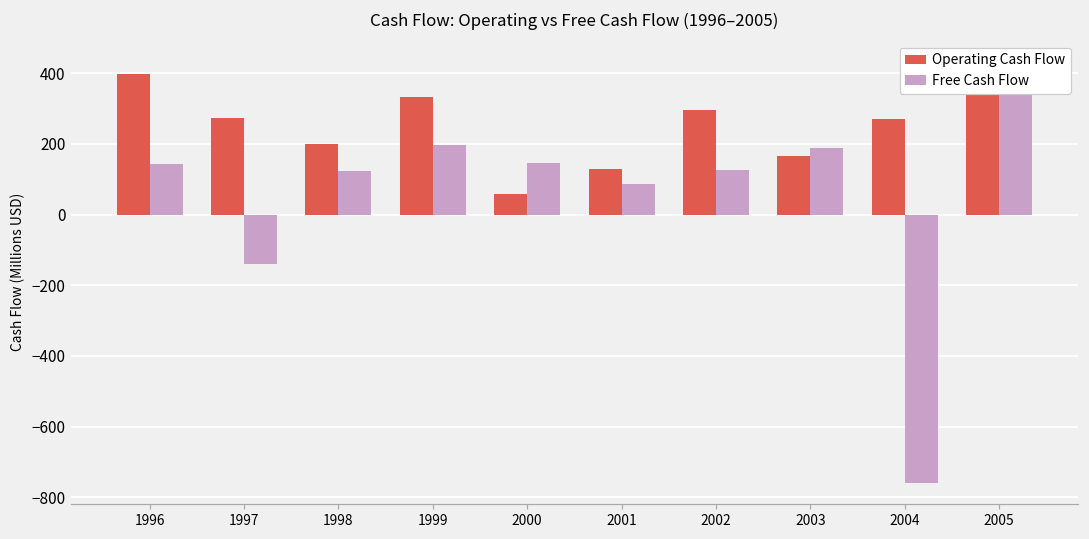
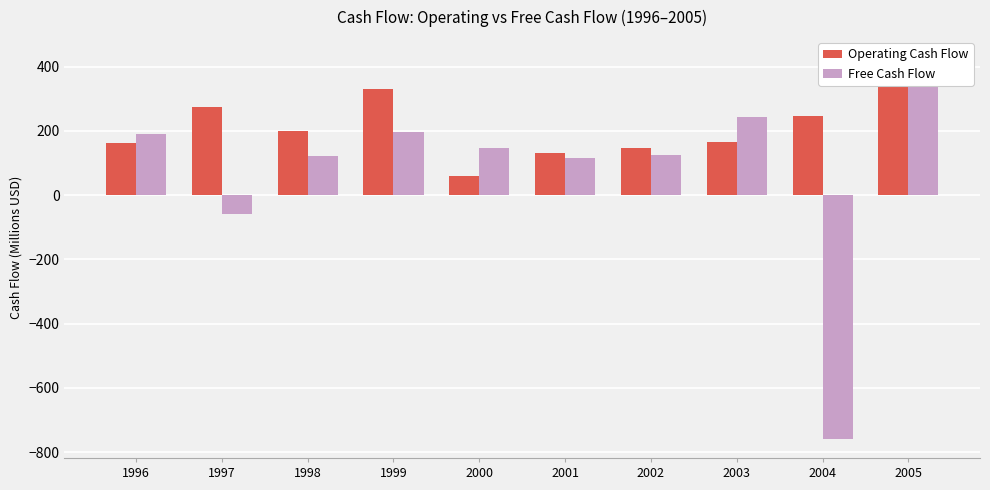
  {
    "Operating Cash Flow": {
-     "1996": 400,
+     "1996": 160,
      "1997": 270,
      "1998": 200,
      "1999": 330,
      "2000": 60,
      "2001": 130,
-     "2002": 300,
+     "2002": 150,
      "2003": 160,
-     "2004": 270
+     "2004": 250
    },
    "Free Cash Flow": {
-     "1996": 140,
-     "1997": -140,
+     "1996": 190,
+     "1997": -60,
      "1998": 120,
      "1999": 200,
      "2000": 150,
-     "2001": 90,
+     "2001": 110,
      "2002": 130,
-     "2003": 190,
+     "2003": 240,
      "2004": -760
    }
  }
